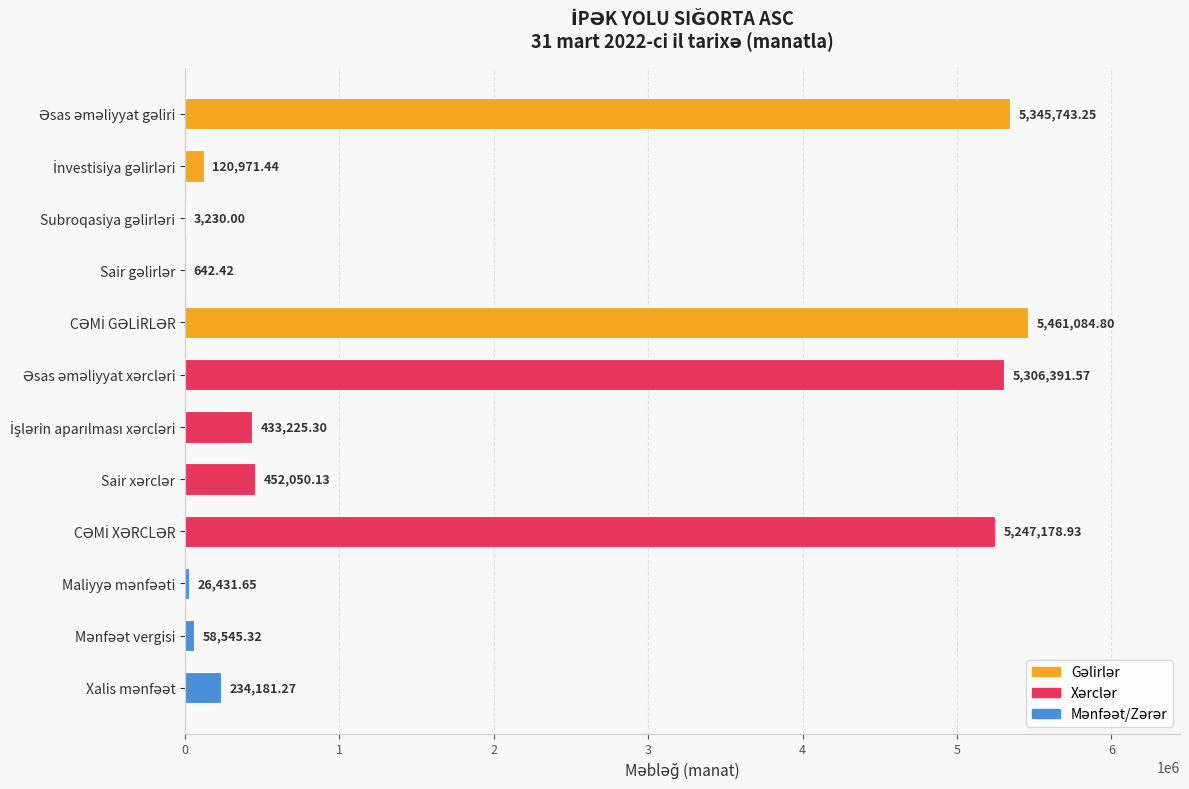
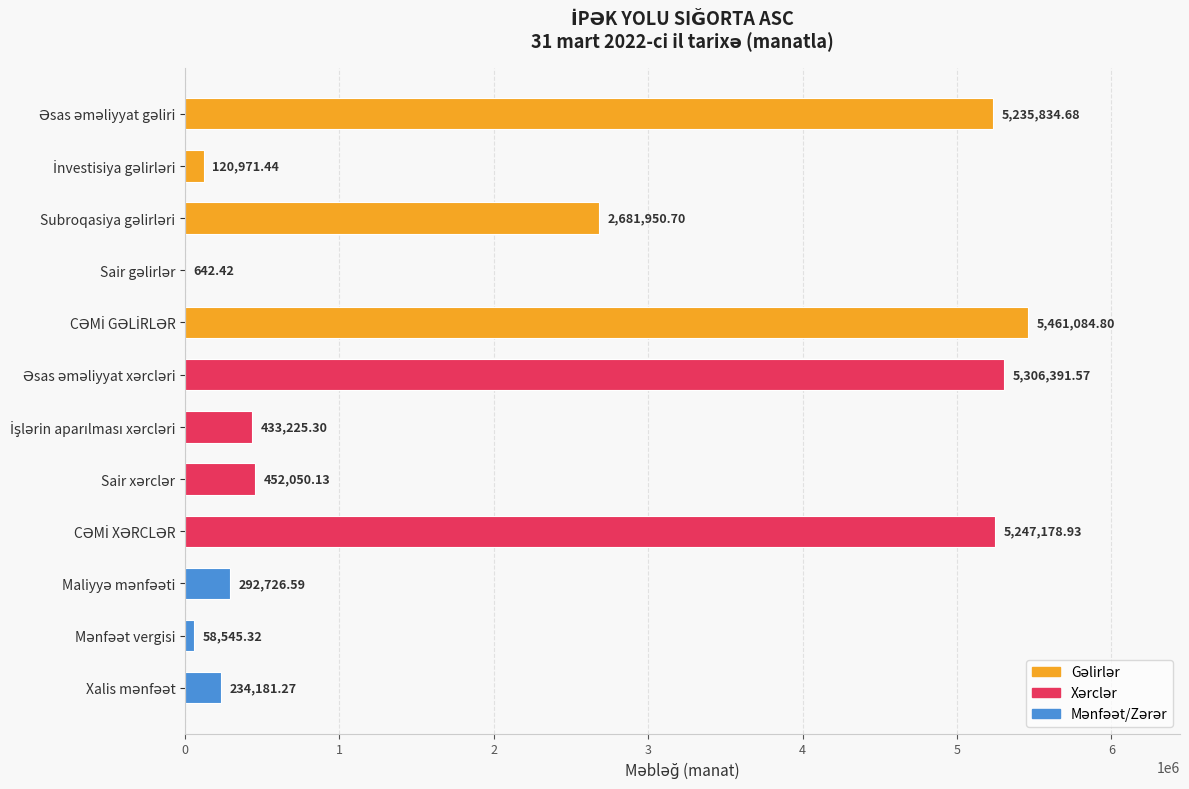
  {
-   "Əsas əməliyyat gəliri": "5,345,743.25",
+   "Əsas əməliyyat gəliri": "5,235,834.68",
    "İnvestisiya gəlirləri": "120,971.44",
-   "Subroqasiya gəlirləri": "3,230.00",
+   "Subroqasiya gəlirləri": "2,681,950.70",
    "Sair gəlirlər": "642.42",
    "CƏMİ GƏLİRLƏR": "5,461,084.80",
    "Əsas əməliyyat xərcləri": "5,306,391.57",
    "İşlərin aparılması xərcləri": "433,225.30",
    "Sair xərclər": "452,050.13",
    "CƏMİ XƏRCLƏR": "5,247,178.93",
-   "Maliyyə mənfəəti": "26,431.65",
+   "Maliyyə mənfəəti": "292,726.59",
    "Mənfəət vergisi": "58,545.32",
    "Xalis mənfəət": "234,181.27"
  }
